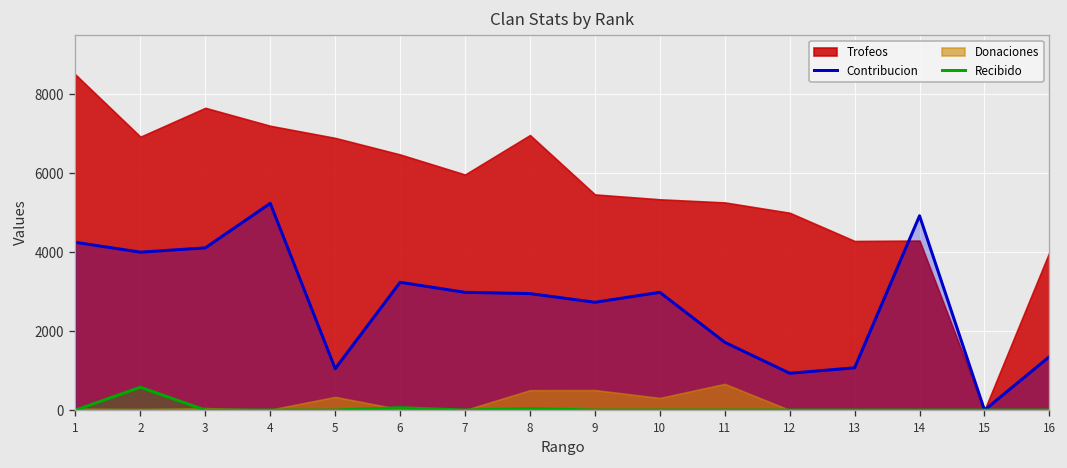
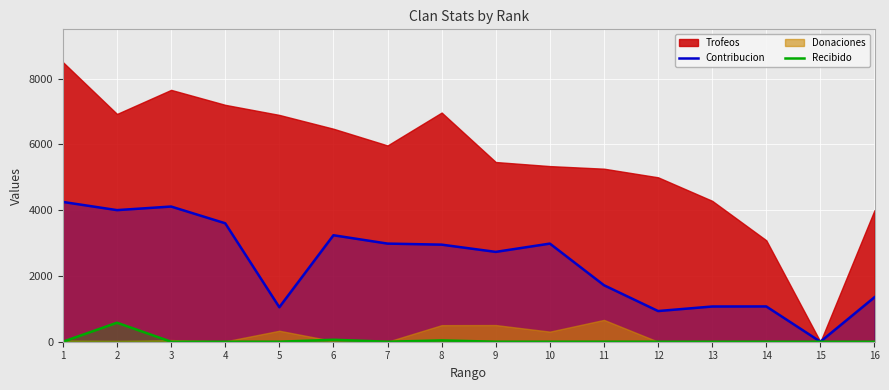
  {
    "Contribucion": {
      "1": 4300,
      "2": 4000,
      "3": 4100,
-     "4": 5200,
+     "4": 3600,
      "5": 1000,
      "6": 3200,
      "7": 3000,
      "8": 3000,
      "9": 2700,
      "10": 3000,
      "11": 1700,
      "12": 900,
      "13": 1100,
-     "14": 4900,
+     "14": 1100,
      "16": 1400
    },
    "Trofeos": {
      "1": 8500,
      "2": 6900,
      "3": 7700,
      "4": 7200,
      "5": 6900,
      "6": 6500,
      "7": 6000,
      "8": 7000,
      "9": 5500,
      "10": 5300,
      "11": 5300,
      "12": 5000,
      "13": 4300,
-     "14": 4300,
+     "14": 3100,
      "16": 4000
    },
    "Recibido": {
      "2": 600,
      "5": 0,
      "8": 0,
      "9": 0,
      "10": 0,
      "11": 0
    },
    "Donaciones": {
      "5": 300,
      "8": 500,
      "9": 500,
      "10": 300,
      "11": 700
    }
  }
